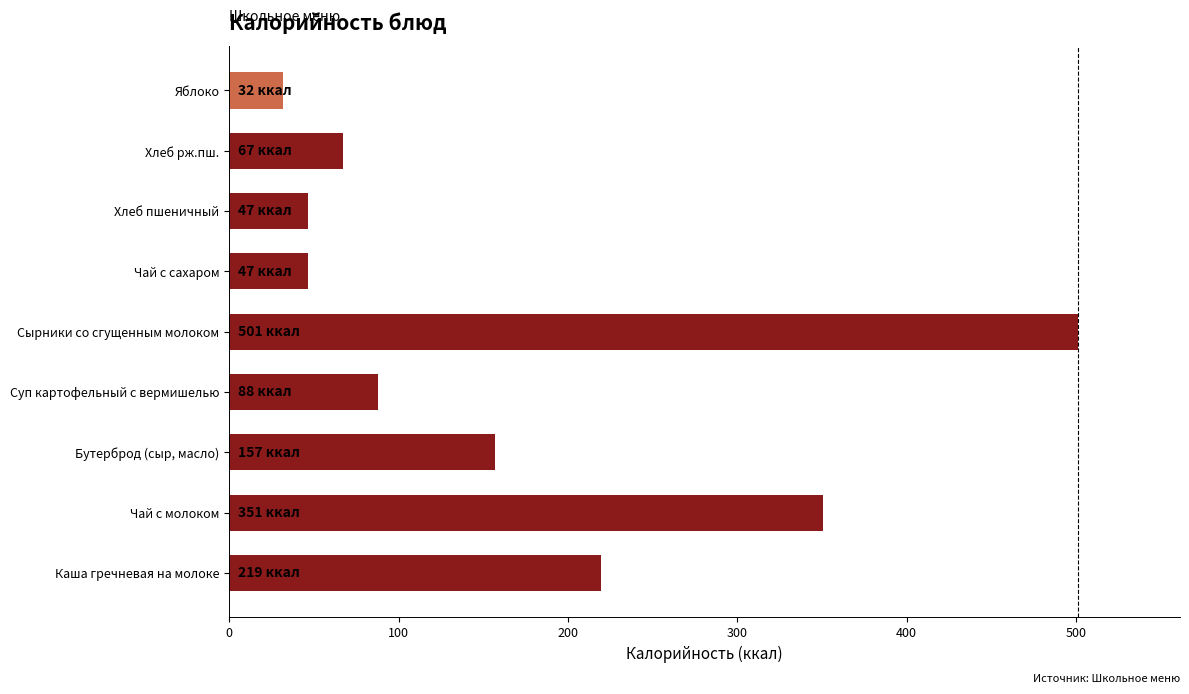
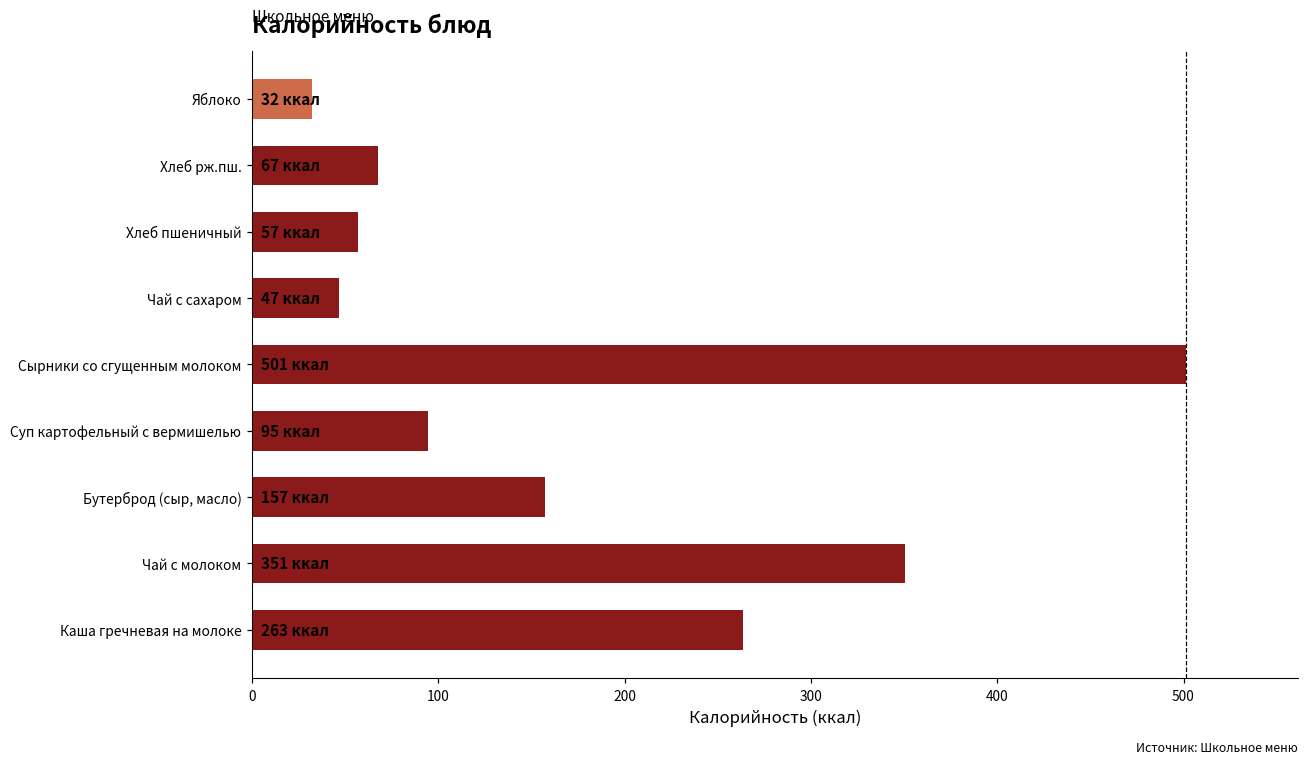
  {
    "Яблоко": 32,
    "Хлеб рж.пш.": 67,
-   "Хлеб пшеничный": 47,
+   "Хлеб пшеничный": 57,
    "Чай с сахаром": 47,
    "Сырники со сгущенным молоком": 501,
-   "Суп картофельный с вермишелью": 88,
+   "Суп картофельный с вермишелью": 95,
    "Бутерброд (сыр, масло)": 157,
    "Чай с молоком": 351,
-   "Каша гречневая на молоке": 219
+   "Каша гречневая на молоке": 263
  }
